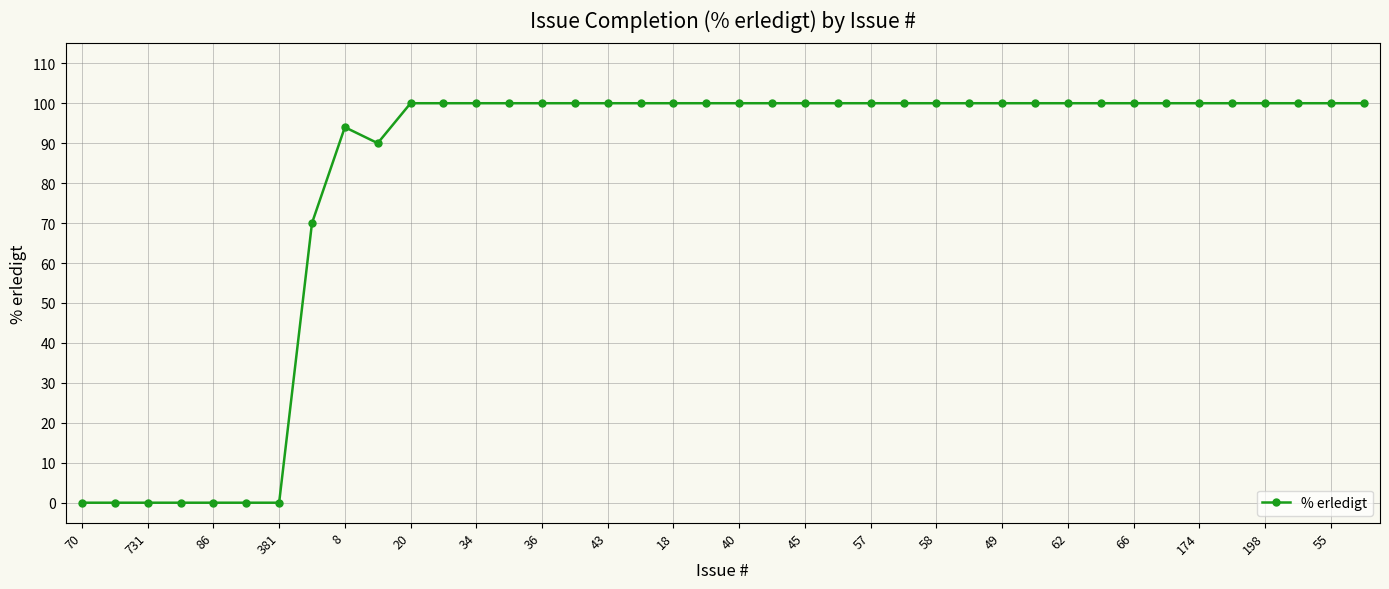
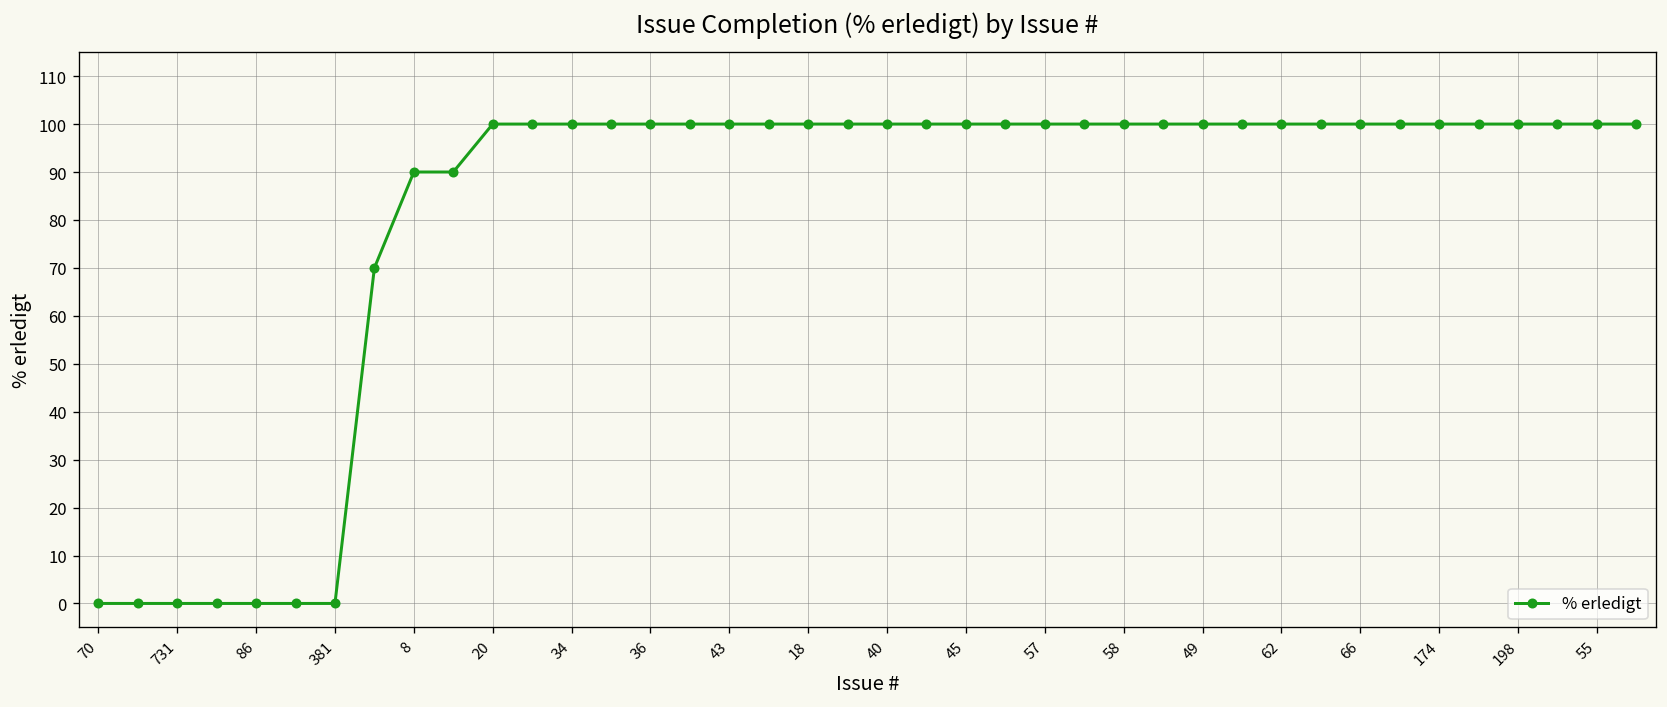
  {
    "70": 0,
    "731": 0,
    "86": 0,
    "381": 0,
-   "8": 94,
+   "8": 90,
    "20": 100,
    "34": 100,
    "36": 100,
    "43": 100,
    "18": 100,
    "40": 100,
    "45": 100,
    "57": 100,
    "58": 100,
    "49": 100,
    "62": 100,
    "66": 100,
    "174": 100,
    "198": 100,
    "55": 100
  }
